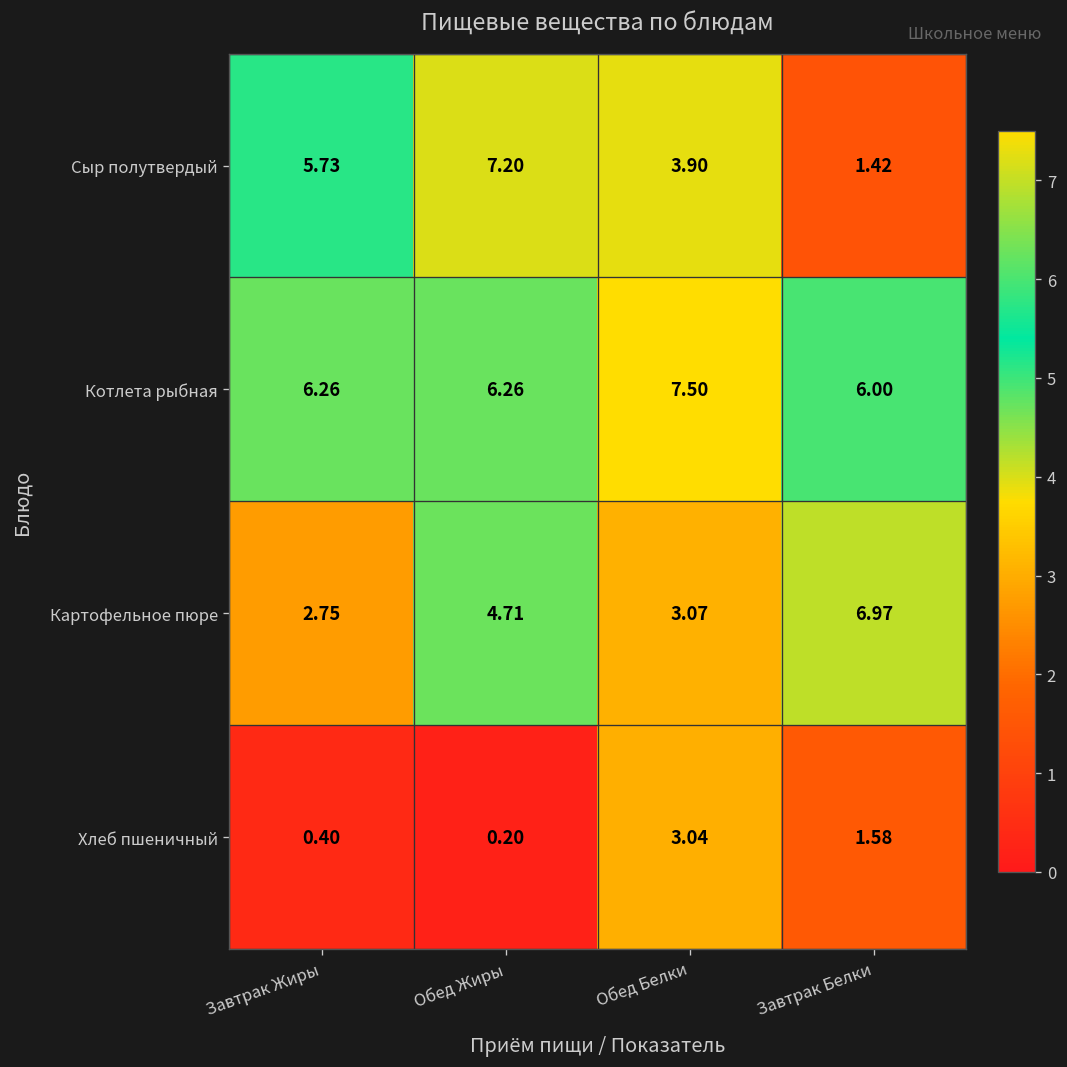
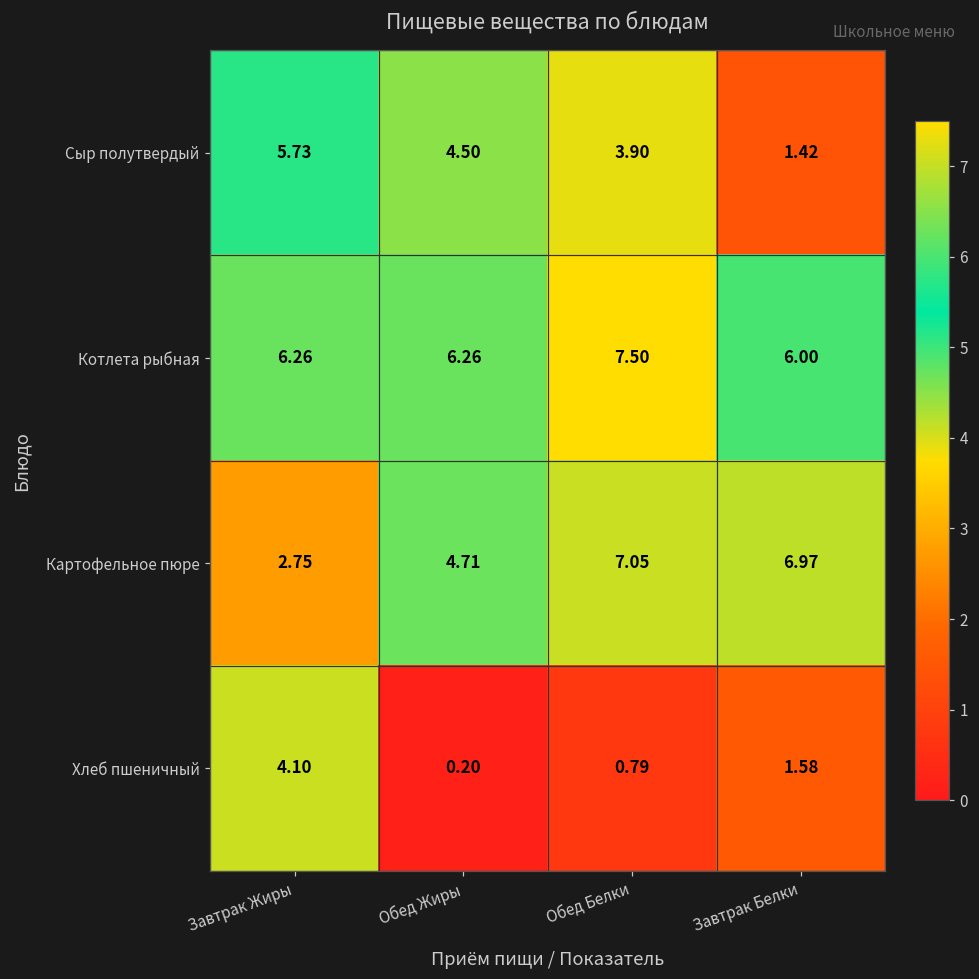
  {
    "Сыр полутвердый": {
      "Завтрак Жиры": 5.73,
-     "Обед Жиры": 7.20,
+     "Обед Жиры": 4.50,
      "Обед Белки": 3.90,
      "Завтрак Белки": 1.42
    },
    "Котлета рыбная": {
      "Завтрак Жиры": 6.26,
      "Обед Жиры": 6.26,
      "Обед Белки": 7.50,
      "Завтрак Белки": 6.00
    },
    "Картофельное пюре": {
      "Завтрак Жиры": 2.75,
      "Обед Жиры": 4.71,
-     "Обед Белки": 3.07,
+     "Обед Белки": 7.05,
      "Завтрак Белки": 6.97
    },
    "Хлеб пшеничный": {
-     "Завтрак Жиры": 0.40,
+     "Завтрак Жиры": 4.10,
      "Обед Жиры": 0.20,
-     "Обед Белки": 3.04,
+     "Обед Белки": 0.79,
      "Завтрак Белки": 1.58
    }
  }
